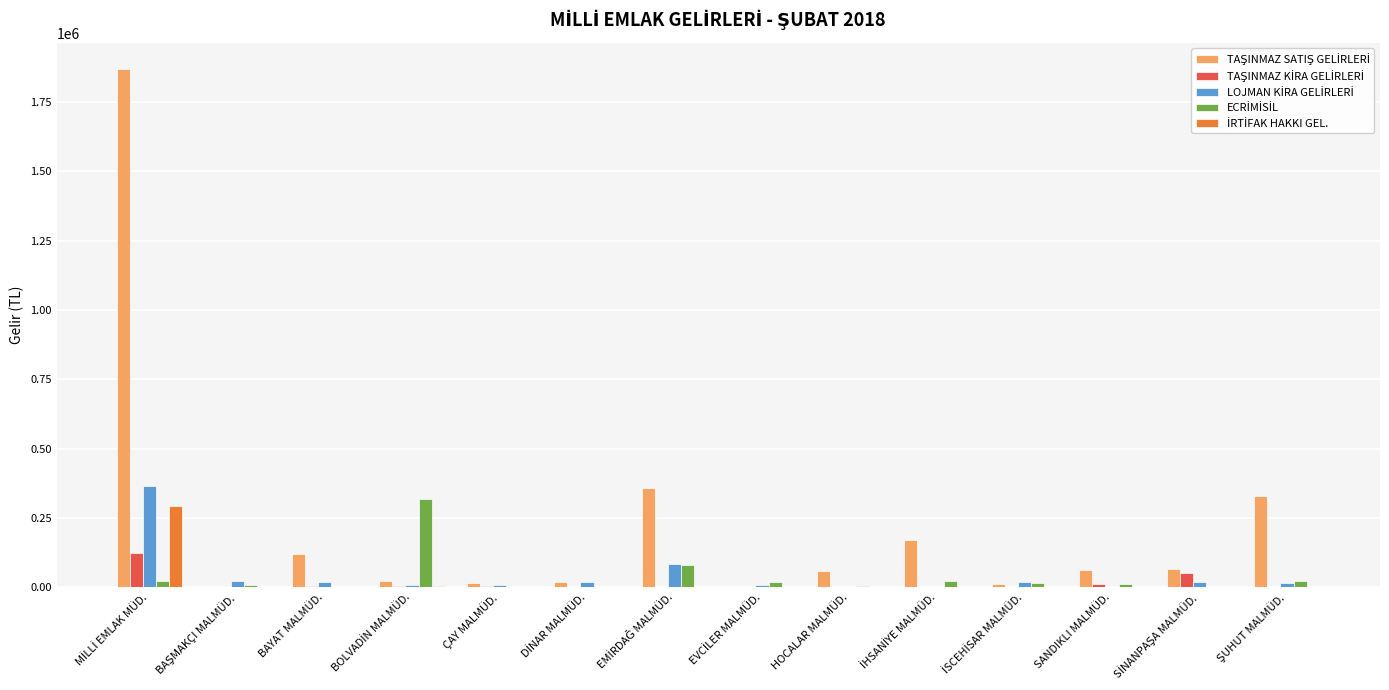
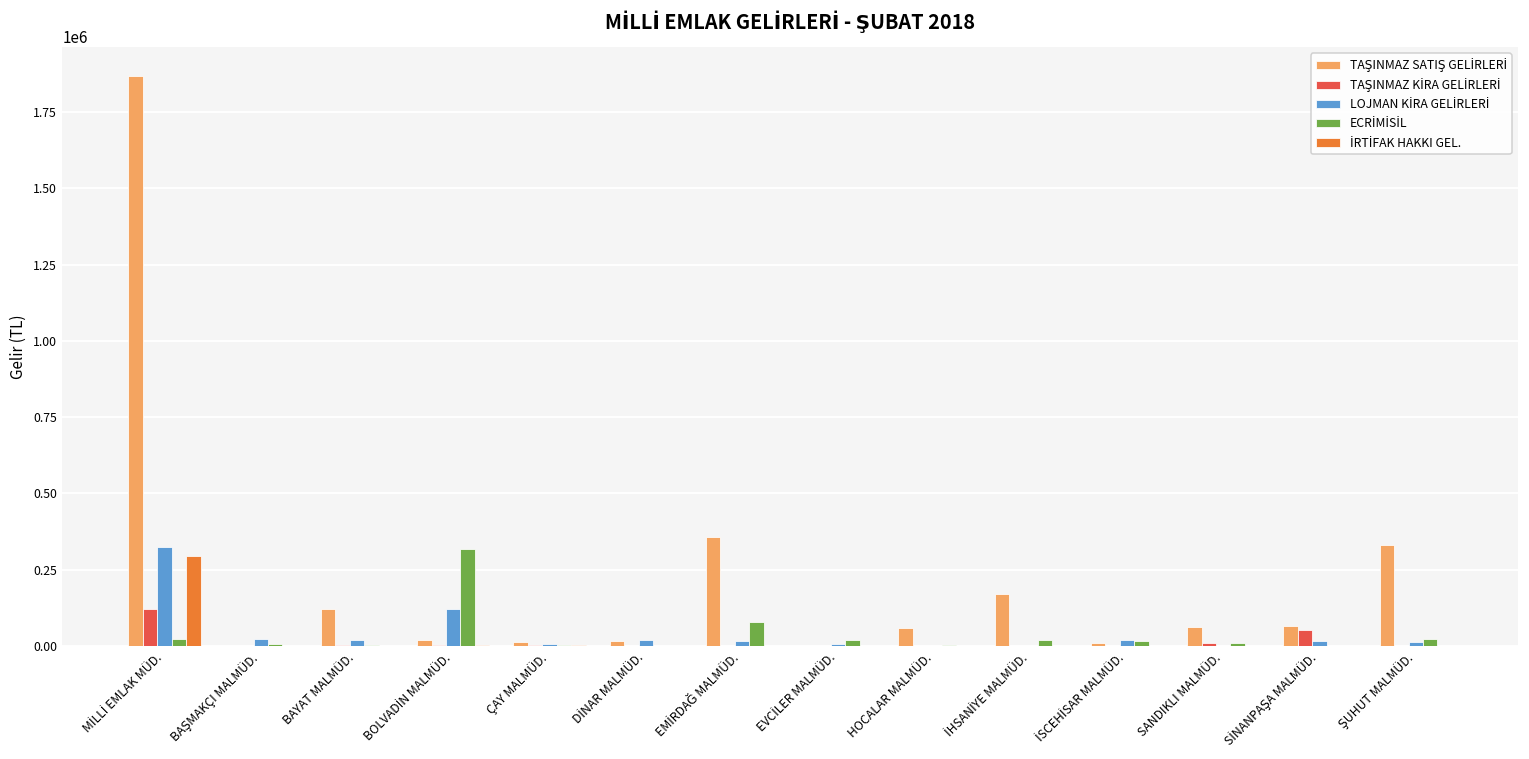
  {
    "TAŞINMAZ SATIŞ GELİRLERİ": {
      "MİLLİ EMLAK MÜD.": 1870000,
      "BAYAT MALMÜD.": 120000,
      "BOLVADİN MALMÜD.": 20000,
      "ÇAY MALMÜD.": 10000,
      "DİNAR MALMÜD.": 20000,
      "EMİRDAĞ MALMÜD.": 360000,
      "EVCİLER MALMÜD.": 0,
      "HOCALAR MALMÜD.": 60000,
      "İHSANİYE MALMÜD.": 170000,
      "İSCEHİSAR MALMÜD.": 10000,
      "SANDIKLI MALMÜD.": 60000,
      "SİNANPAŞA MALMÜD.": 70000,
      "ŞUHUT MALMÜD.": 330000
    },
    "LOJMAN KİRA GELİRLERİ": {
-     "MİLLİ EMLAK MÜD.": 370000,
+     "MİLLİ EMLAK MÜD.": 320000,
      "BAŞMAKÇI MALMÜD.": 20000,
      "BAYAT MALMÜD.": 20000,
-     "BOLVADİN MALMÜD.": 10000,
+     "BOLVADİN MALMÜD.": 120000,
      "DİNAR MALMÜD.": 20000,
-     "EMİRDAĞ MALMÜD.": 80000,
+     "EMİRDAĞ MALMÜD.": 20000,
      "HOCALAR MALMÜD.": 0,
      "İSCEHİSAR MALMÜD.": 20000,
      "SİNANPAŞA MALMÜD.": 20000,
      "ŞUHUT MALMÜD.": 10000
    },
    "ECRİMİSİL": {
      "MİLLİ EMLAK MÜD.": 20000,
      "BOLVADİN MALMÜD.": 320000,
      "DİNAR MALMÜD.": 0,
      "EMİRDAĞ MALMÜD.": 80000,
      "EVCİLER MALMÜD.": 20000,
      "İHSANİYE MALMÜD.": 20000,
      "İSCEHİSAR MALMÜD.": 10000,
      "SANDIKLI MALMÜD.": 10000,
      "SİNANPAŞA MALMÜD.": 0,
      "ŞUHUT MALMÜD.": 20000
    }
  }
